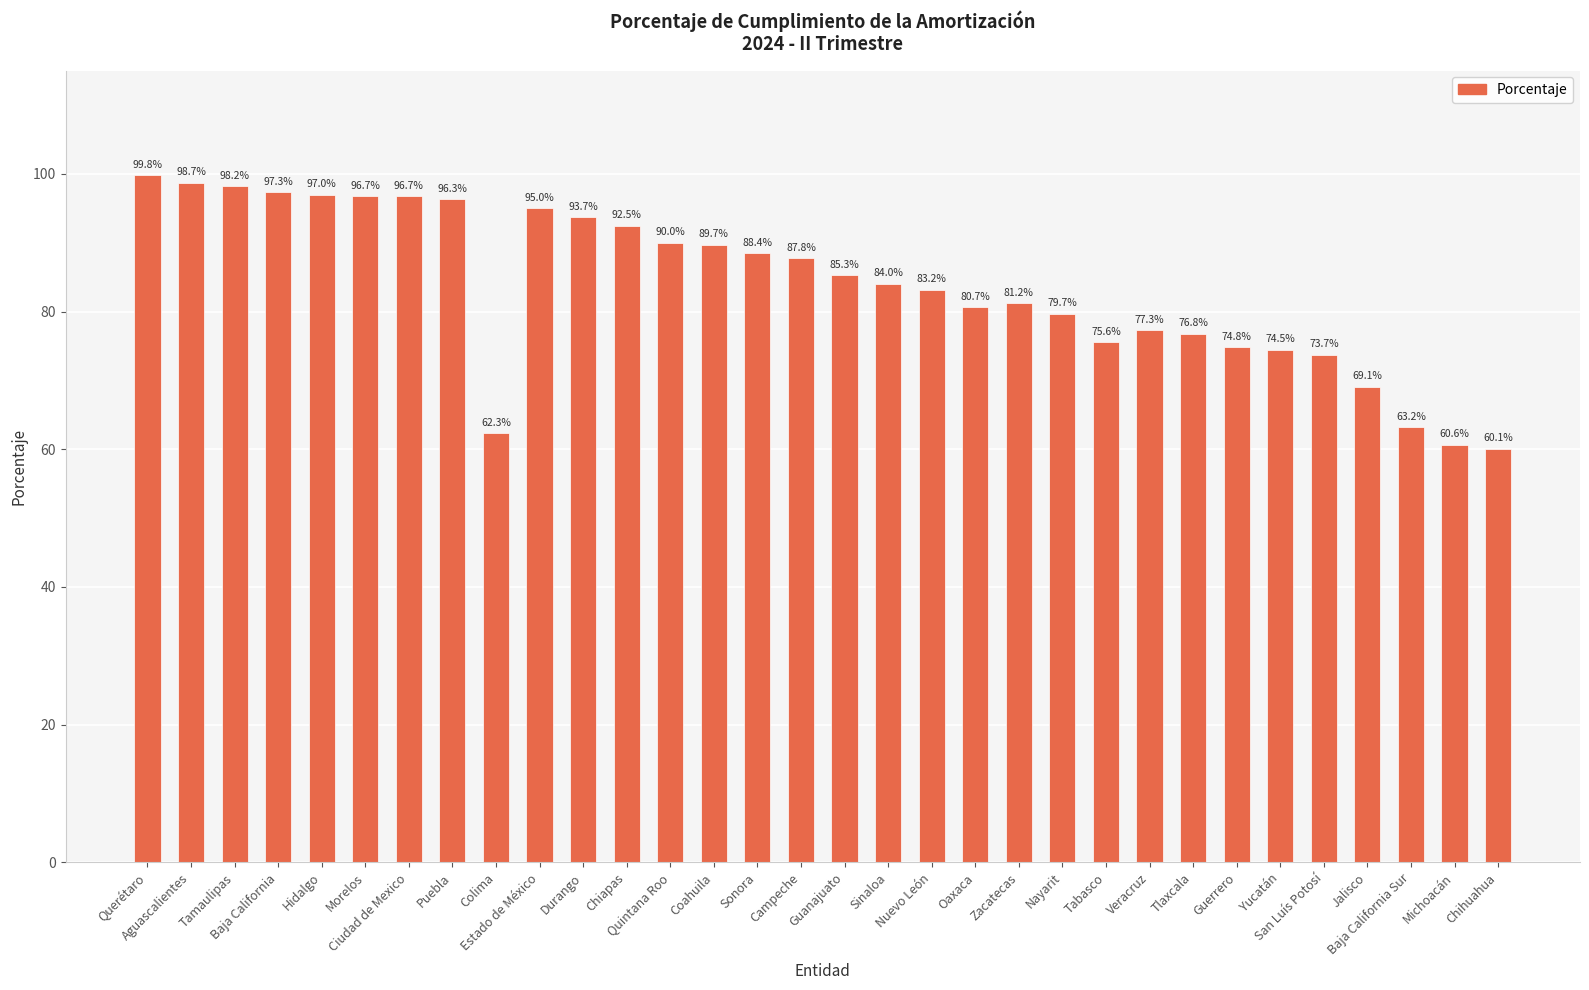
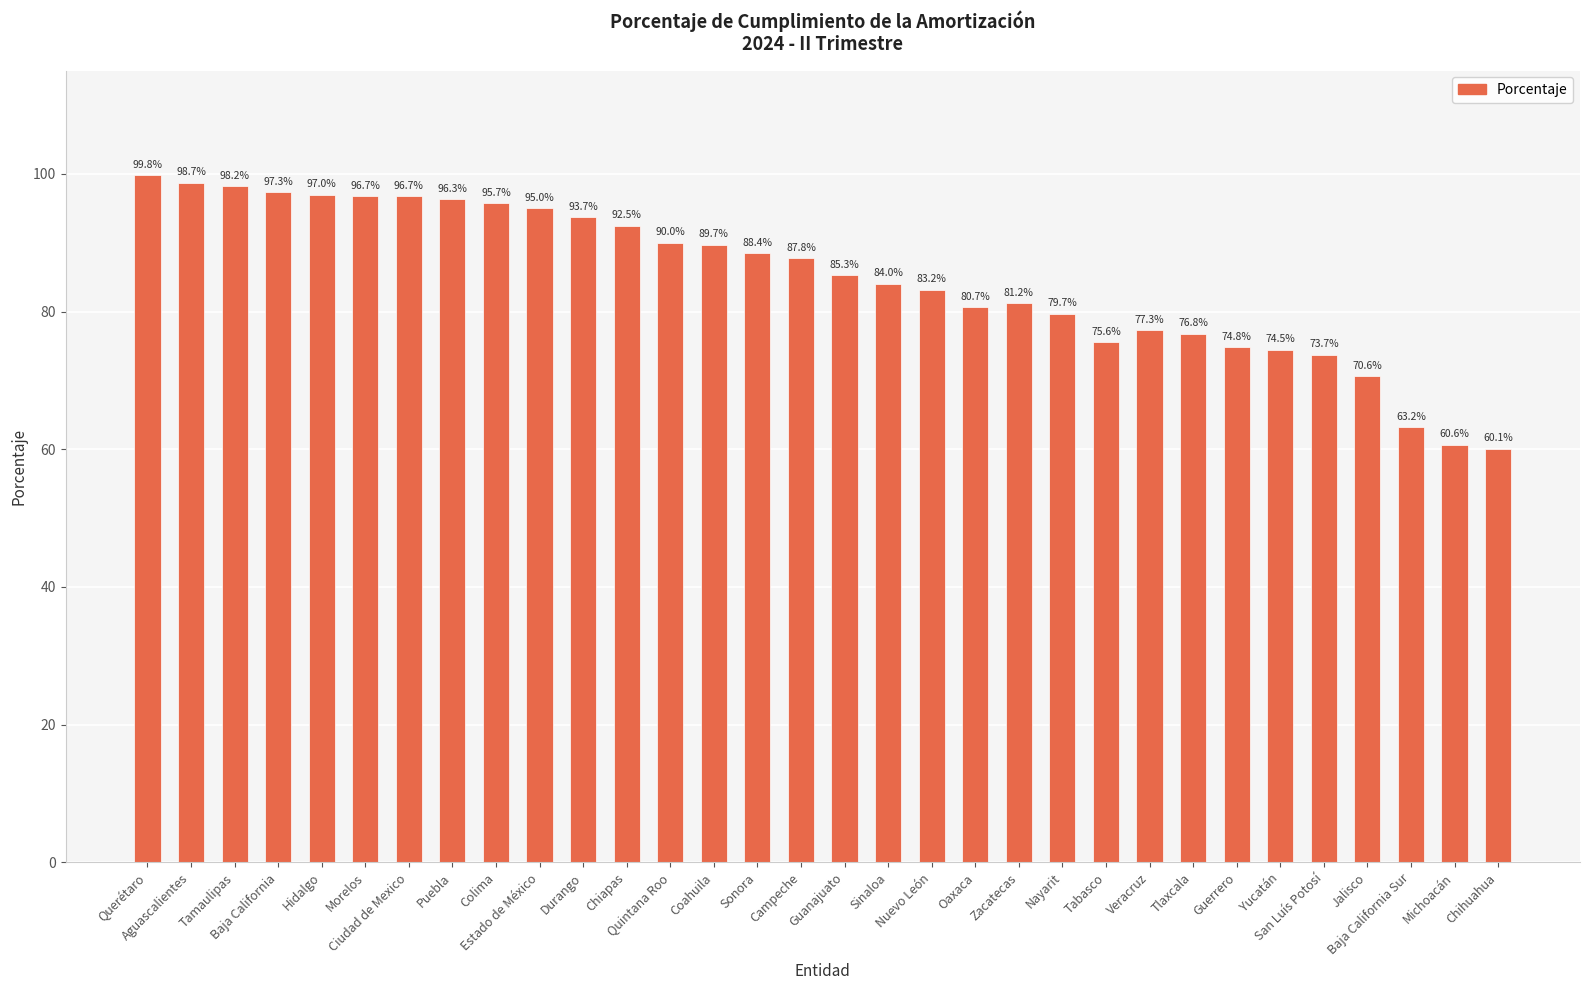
  {
    "Querétaro": "99.8%",
    "Aguascalientes": "98.7%",
    "Tamaulipas": "98.2%",
    "Baja California": "97.3%",
    "Hidalgo": "97.0%",
    "Morelos": "96.7%",
    "Ciudad de Mexico": "96.7%",
    "Puebla": "96.3%",
-   "Colima": "62.3%",
+   "Colima": "95.7%",
    "Estado de México": "95.0%",
    "Durango": "93.7%",
    "Chiapas": "92.5%",
    "Quintana Roo": "90.0%",
    "Coahuila": "89.7%",
    "Sonora": "88.4%",
    "Campeche": "87.8%",
    "Guanajuato": "85.3%",
    "Sinaloa": "84.0%",
    "Nuevo León": "83.2%",
    "Oaxaca": "80.7%",
    "Zacatecas": "81.2%",
    "Nayarit": "79.7%",
    "Tabasco": "75.6%",
    "Veracruz": "77.3%",
    "Tlaxcala": "76.8%",
    "Guerrero": "74.8%",
    "Yucatán": "74.5%",
    "San Luís Potosí": "73.7%",
-   "Jalisco": "69.1%",
+   "Jalisco": "70.6%",
    "Baja California Sur": "63.2%",
    "Michoacán": "60.6%",
    "Chihuahua": "60.1%"
  }
